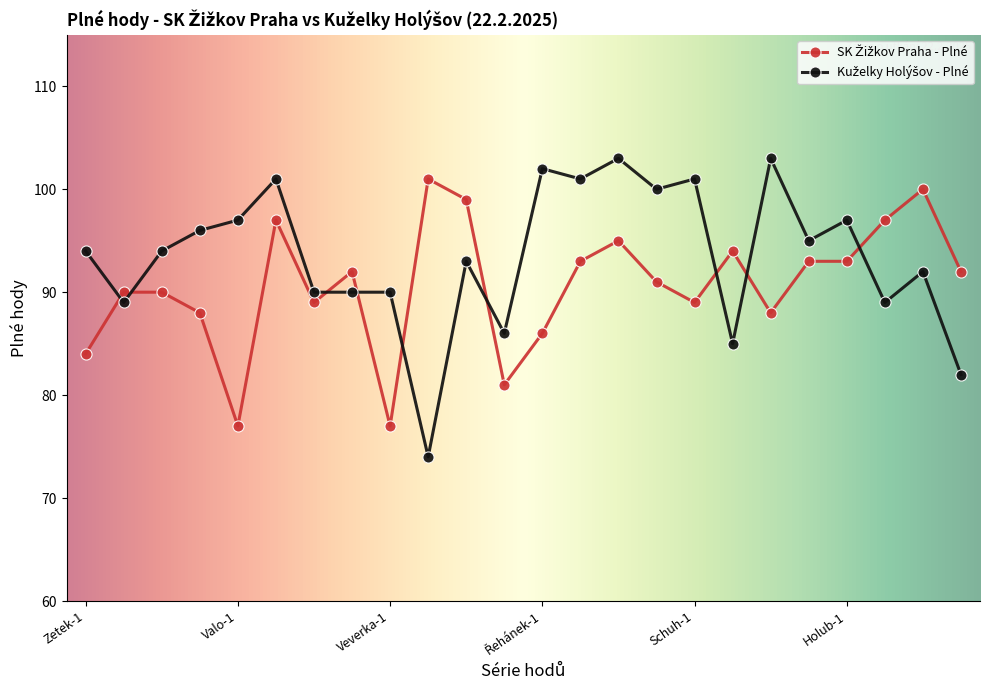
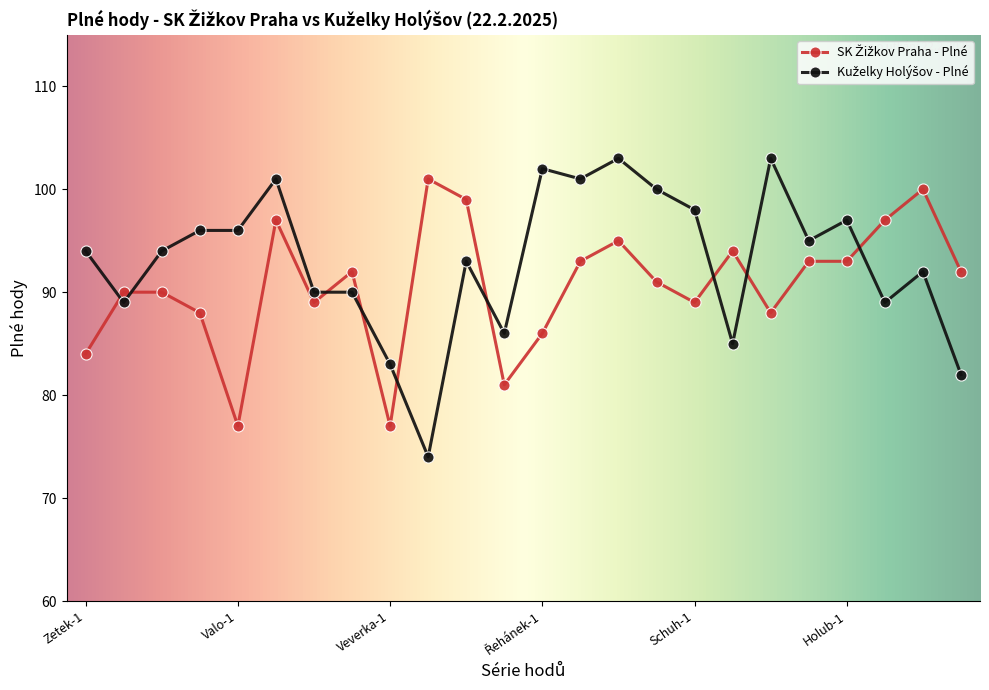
  {
    "SK Žižkov Praha - Plné": {
      "Zetek-1": 84,
      "Valo-1": 77,
      "Veverka-1": 77,
      "Řehánek-1": 86,
      "Schuh-1": 89,
      "Holub-1": 93
    },
    "Kuželky Holýšov - Plné": {
      "Zetek-1": 94,
-     "Valo-1": 97,
-     "Veverka-1": 90,
+     "Valo-1": 96,
+     "Veverka-1": 83,
      "Řehánek-1": 102,
-     "Schuh-1": 101,
+     "Schuh-1": 98,
      "Holub-1": 97
    }
  }
